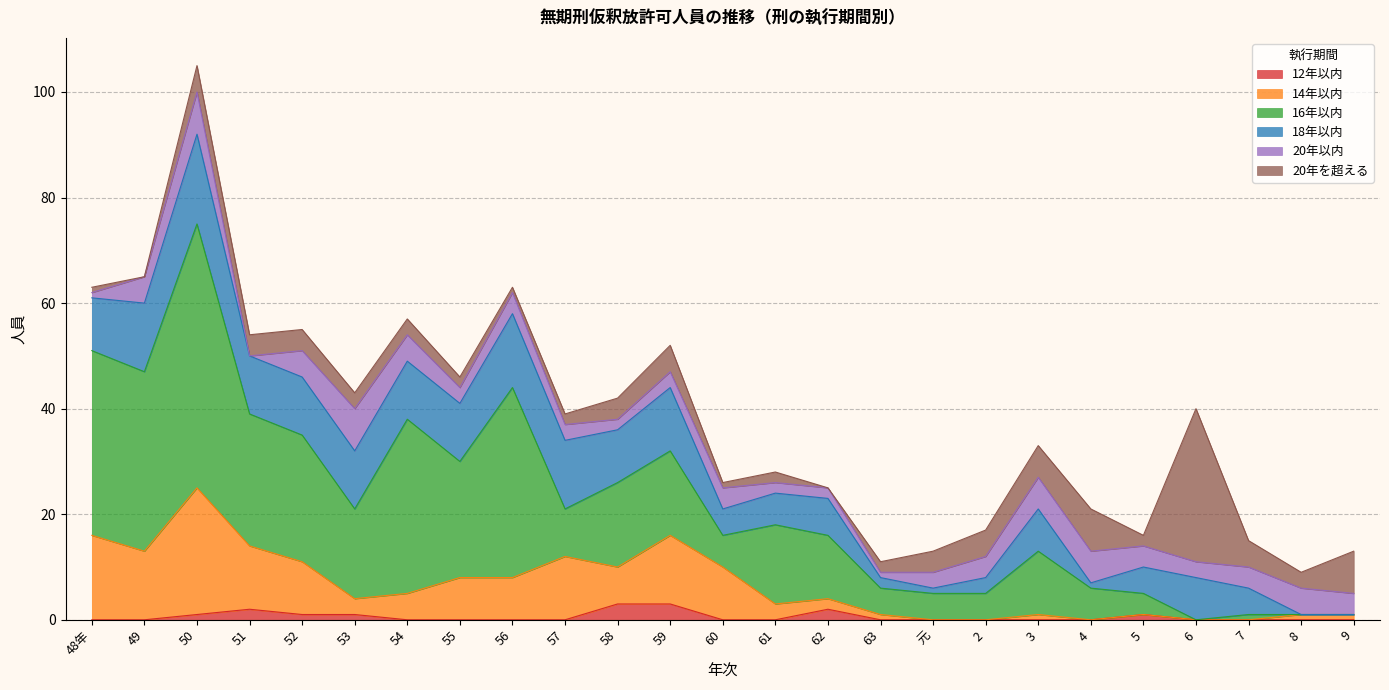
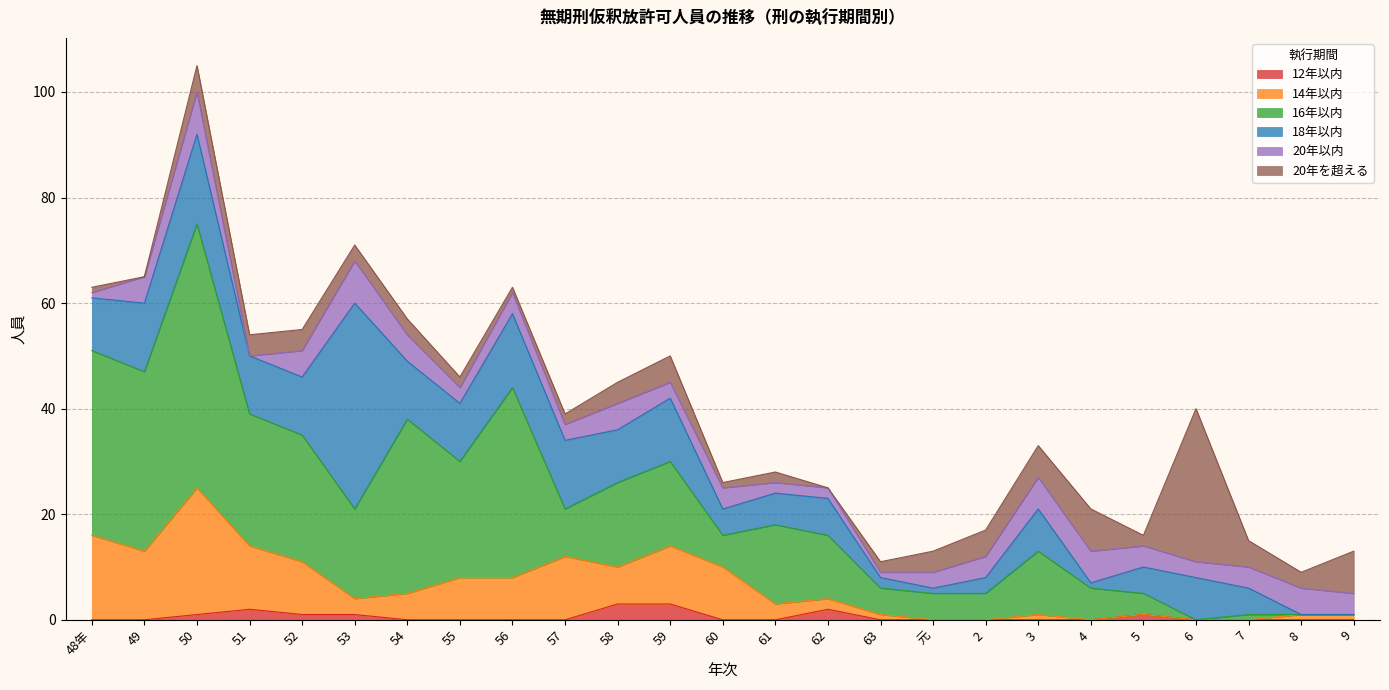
  {
    "12年以内": {
      "48年": 0,
      "49": 0,
      "50": 1,
      "51": 2,
      "52": 1,
      "53": 1,
      "54": 0,
      "55": 0,
      "56": 0,
      "57": 0,
      "58": 3,
      "59": 3,
      "60": 0,
      "61": 0,
      "62": 2,
      "63": 0,
      "3": 0,
      "8": 0,
      "9": 0
    },
    "14年以内": {
      "48年": 16,
      "49": 13,
      "50": 25,
      "51": 14,
      "52": 11,
      "53": 4,
      "54": 5,
      "55": 8,
      "56": 8,
      "57": 12,
      "58": 10,
-     "59": 13,
+     "59": 11,
      "60": 10,
      "61": 3,
      "62": 4,
      "63": 1,
      "3": 1
    },
    "16年以内": {
      "48年": 35,
      "49": 34,
      "50": 50,
      "51": 25,
      "52": 24,
      "53": 17,
      "54": 33,
      "55": 22,
      "56": 36,
      "57": 9,
      "58": 16,
      "59": 16,
      "60": 6,
      "61": 15,
      "62": 12,
      "63": 5,
      "元": 5,
      "2": 5,
      "3": 12,
      "4": 6,
      "5": 4,
      "7": 1
    },
    "18年以内": {
      "48年": 10,
      "49": 13,
      "50": 17,
      "52": 11,
-     "53": 11,
+     "53": 39,
      "54": 11,
      "55": 11,
      "56": 14,
      "57": 13,
      "58": 10,
      "59": 12,
      "60": 5,
      "61": 6,
      "62": 7,
      "63": 2,
      "元": 1,
      "2": 3,
      "3": 8,
      "4": 1,
      "5": 5,
      "6": 8,
      "7": 5
    },
    "20年以内": {
      "48年": 1,
      "50": 8,
      "52": 5,
      "53": 8,
      "54": 5,
      "55": 3,
      "56": 4,
      "57": 3,
-     "58": 2,
+     "58": 5,
      "59": 3,
      "60": 4,
      "61": 2,
      "63": 1,
      "元": 3,
      "2": 4,
      "3": 6,
      "4": 6,
      "5": 4,
      "6": 3,
      "7": 4,
      "8": 5,
      "9": 4
    },
    "20年を超える": {
      "48年": 1,
      "50": 5,
      "51": 4,
      "52": 4,
      "53": 3,
      "54": 3,
      "55": 2,
      "56": 1,
      "57": 2,
      "58": 4,
      "59": 5,
      "60": 1,
      "61": 2,
      "63": 2,
      "元": 4,
      "2": 5,
      "3": 6,
      "4": 8,
      "5": 2,
      "6": 29,
      "7": 5,
      "8": 3,
      "9": 8
    }
  }
